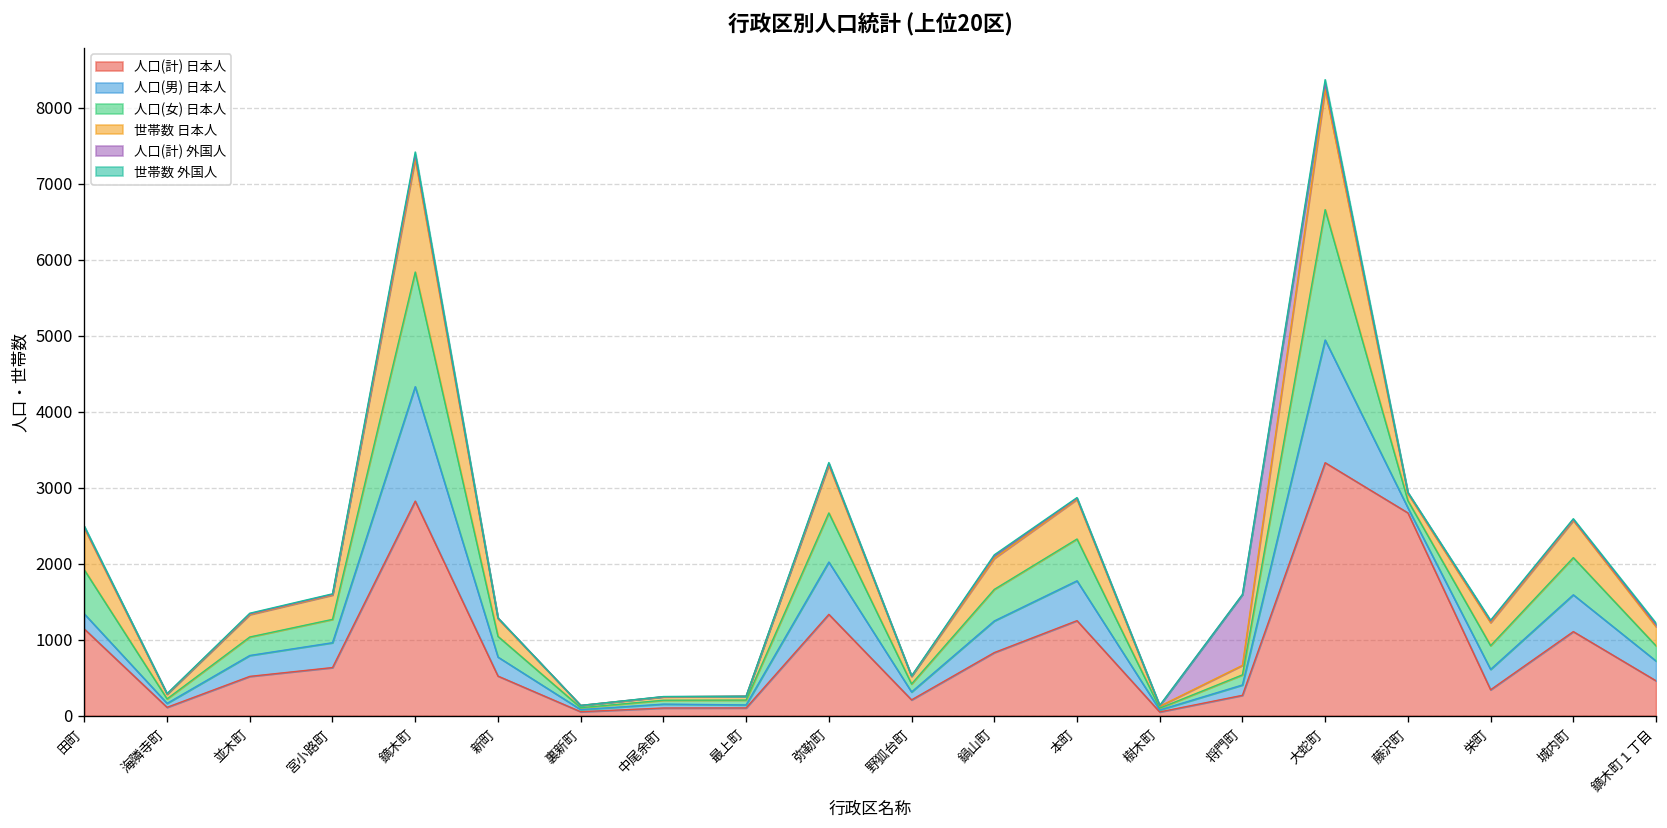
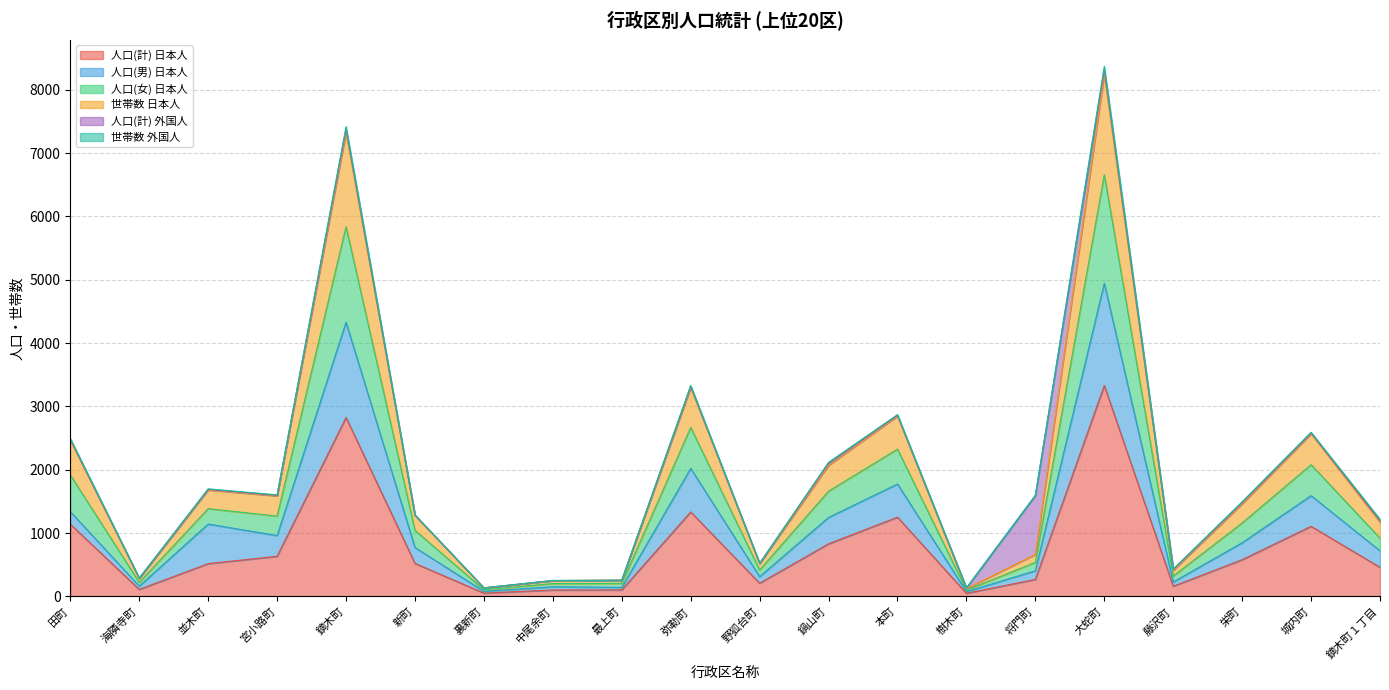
  {
    "人口(計) 日本人": {
      "田町": 1100,
      "海隣寺町": 100,
      "並木町": 500,
      "宮小路町": 600,
      "鏑木町": 2800,
      "新町": 500,
      "中尾余町": 100,
      "弥勒町": 1300,
      "野狐台町": 200,
      "鍋山町": 800,
      "本町": 1300,
      "将門町": 300,
      "大蛇町": 3300,
-     "藤沢町": 2700,
-     "栄町": 300,
+     "藤沢町": 200,
+     "栄町": 600,
      "城内町": 1100,
      "鏑木町１丁目": 500
    },
    "人口(男) 日本人": {
      "田町": 200,
      "海隣寺町": 100,
-     "並木町": 300,
+     "並木町": 600,
      "宮小路町": 300,
      "鏑木町": 1500,
      "新町": 300,
      "中尾余町": 100,
      "弥勒町": 700,
      "野狐台町": 100,
      "鍋山町": 400,
      "本町": 500,
      "将門町": 100,
      "大蛇町": 1600,
      "藤沢町": 100,
      "栄町": 300,
      "城内町": 500,
      "鏑木町１丁目": 300
    },
    "世帯数 日本人": {
      "鏑木町": 1500,
      "将門町": 100,
      "大蛇町": 1600
    },
    "人口(計) 外国人": {
      "大蛇町": 100
    }
  }
